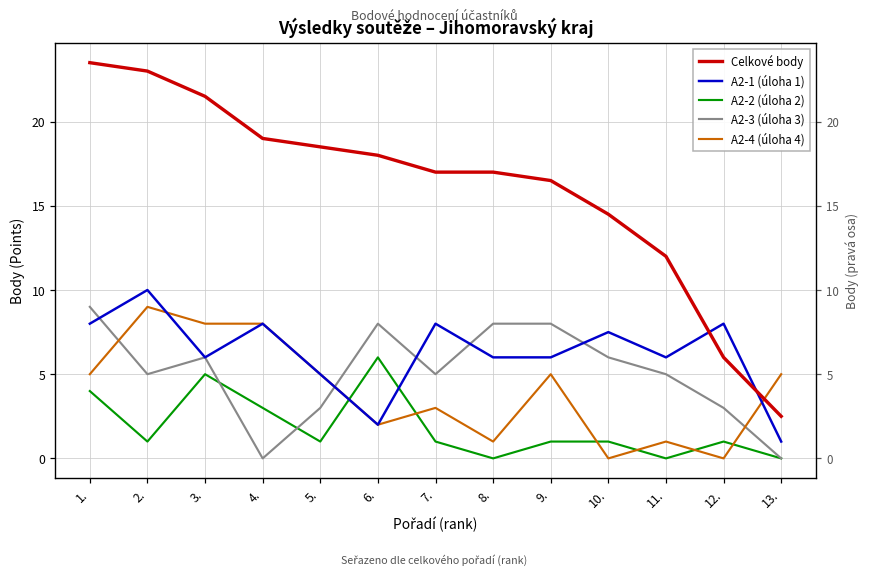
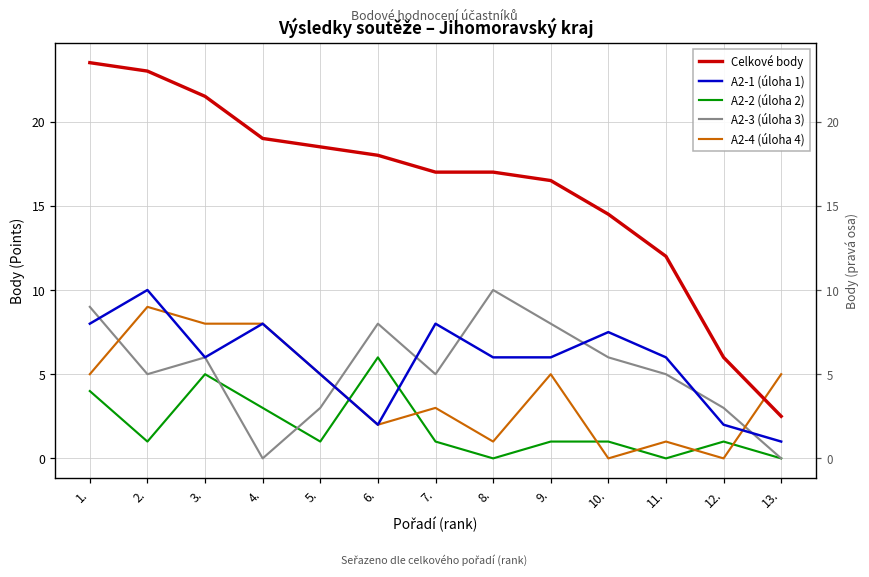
  {
    "Celkové body": {
      "1.": 23.5,
      "2.": 23,
      "3.": 21.5,
      "4.": 19,
      "5.": 18.5,
      "6.": 18,
      "7.": 17,
      "8.": 17,
      "9.": 16.5,
      "10.": 14.5,
      "11.": 12,
      "12.": 6,
      "13.": 2.5
    },
    "A2-1 (úloha 1)": {
      "1.": 8,
      "2.": 10,
      "7.": 8,
      "8.": 6,
      "9.": 6,
      "10.": 7.5,
      "11.": 6,
-     "12.": 8,
+     "12.": 2,
      "13.": 1
    },
    "A2-2 (úloha 2)": {
      "1.": 4,
      "2.": 1,
      "3.": 5,
      "4.": 3,
      "5.": 1,
      "6.": 6,
      "7.": 1,
      "8.": 0,
      "9.": 1,
      "10.": 1,
      "11.": 0,
      "12.": 1
    },
    "A2-3 (úloha 3)": {
      "1.": 9,
      "2.": 5,
      "4.": 0,
      "5.": 3,
      "6.": 8,
      "7.": 5,
-     "8.": 8,
+     "8.": 10,
      "9.": 8,
      "10.": 6,
      "11.": 5,
      "12.": 3
    },
    "A2-4 (úloha 4)": {
      "1.": 5,
      "2.": 9,
      "3.": 8,
      "7.": 3,
      "8.": 1,
      "9.": 5,
      "10.": 0,
      "11.": 1,
      "12.": 0,
      "13.": 5
    }
  }
